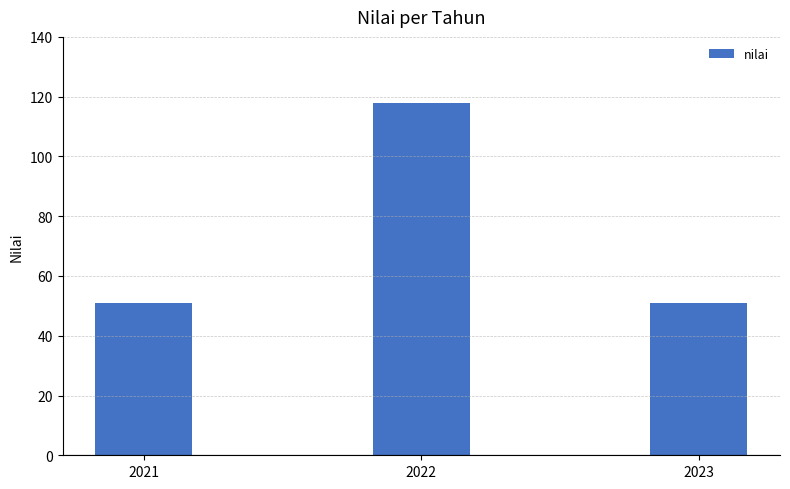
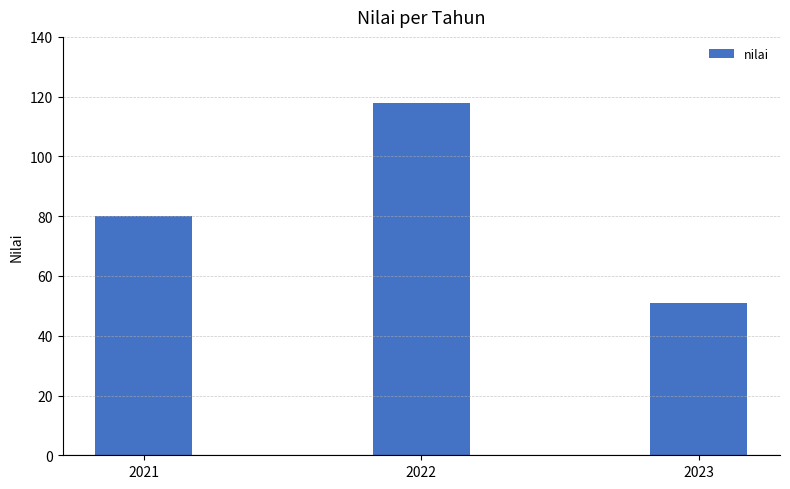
  {
-   "2021": 51,
+   "2021": 80,
    "2022": 118,
    "2023": 51
  }
